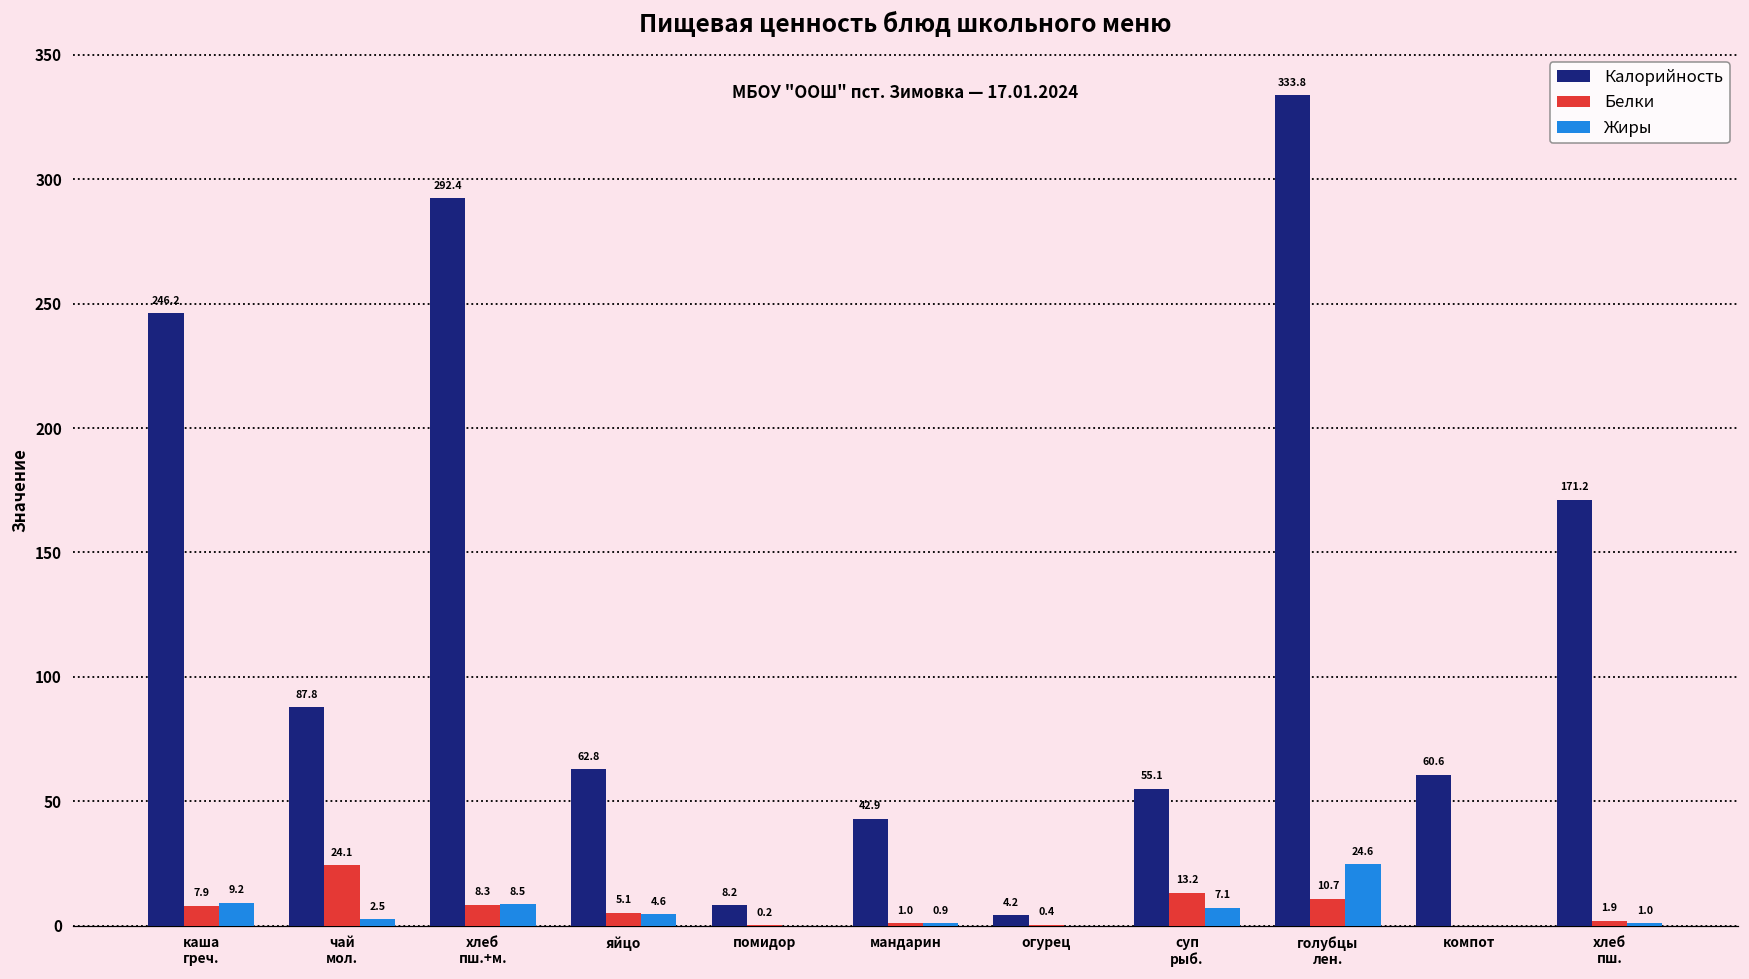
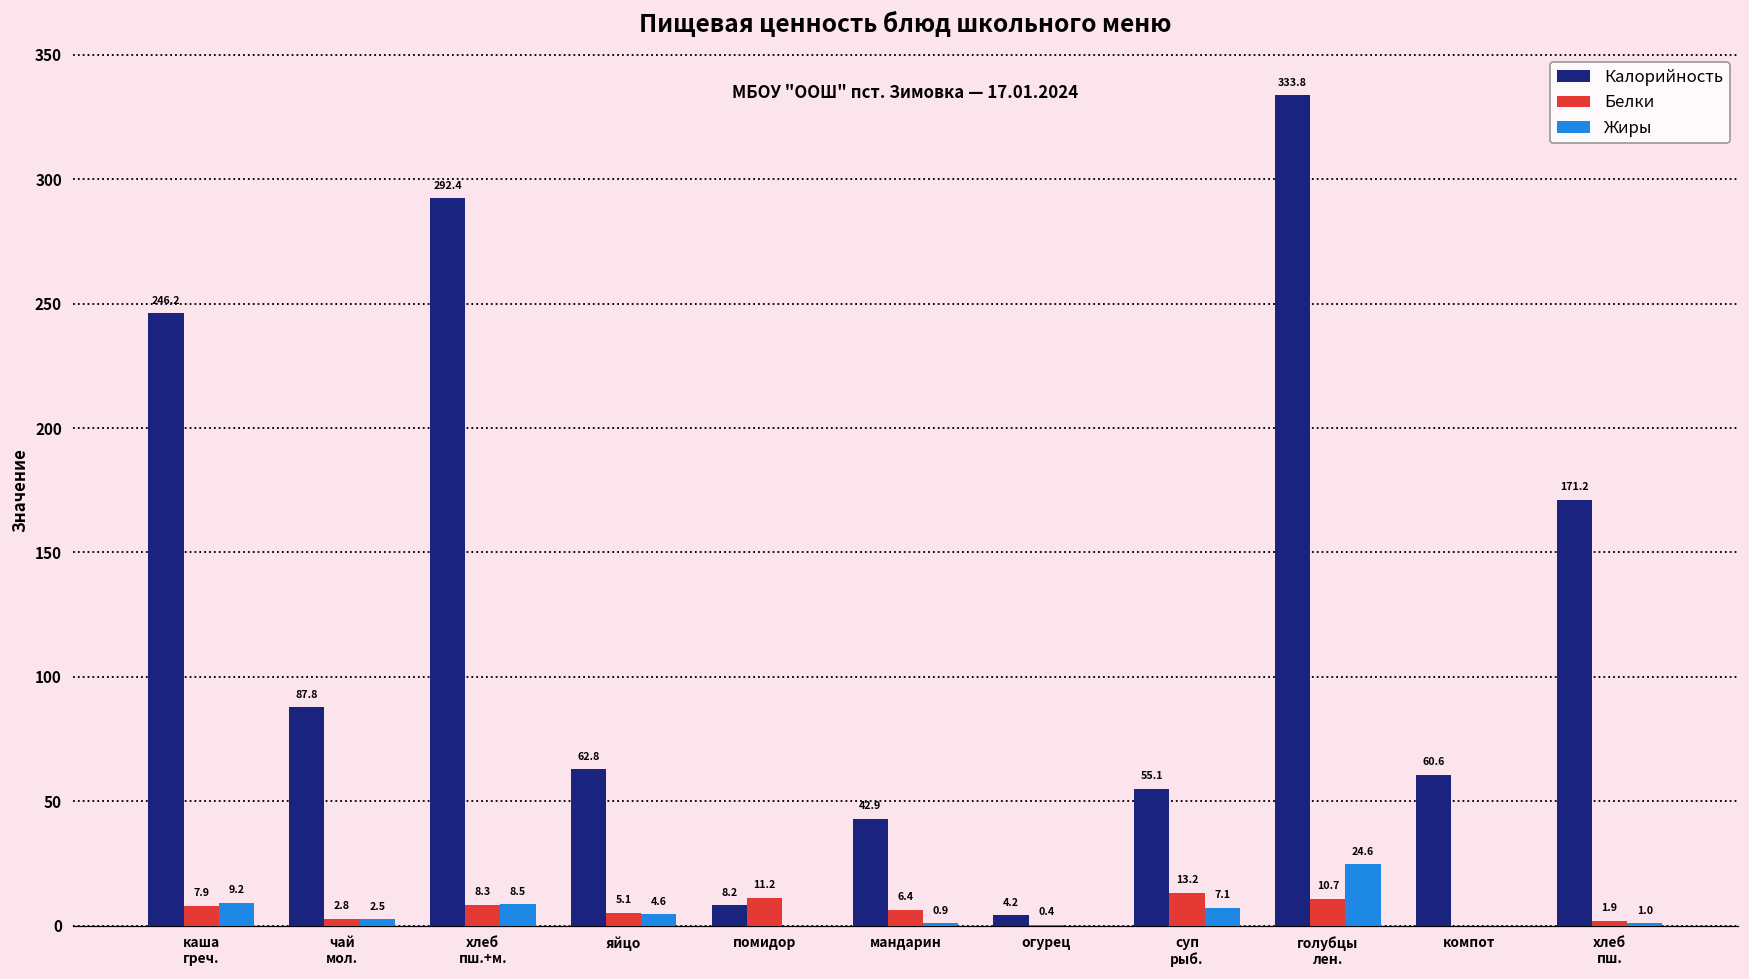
  {
    "Калорийность": {
      "каша греч.": 246.2,
      "чай мол.": 87.8,
      "хлеб пш.+м.": 292.4,
      "яйцо": 62.8,
      "помидор": 8.2,
      "мандарин": 42.9,
      "огурец": 4.2,
      "суп рыб.": 55.1,
      "голубцы лен.": 333.8,
      "компот": 60.6,
      "хлеб пш.": 171.2
    },
    "Белки": {
      "каша греч.": 7.9,
-     "чай мол.": 24.1,
+     "чай мол.": 2.8,
      "хлеб пш.+м.": 8.3,
      "яйцо": 5.1,
-     "помидор": 0.2,
-     "мандарин": 1.0,
+     "помидор": 11.2,
+     "мандарин": 6.4,
      "огурец": 0.4,
      "суп рыб.": 13.2,
      "голубцы лен.": 10.7,
      "хлеб пш.": 1.9
    },
    "Жиры": {
      "каша греч.": 9.2,
      "чай мол.": 2.5,
      "хлеб пш.+м.": 8.5,
      "яйцо": 4.6,
      "мандарин": 0.9,
      "суп рыб.": 7.1,
      "голубцы лен.": 24.6,
      "хлеб пш.": 1.0
    }
  }
